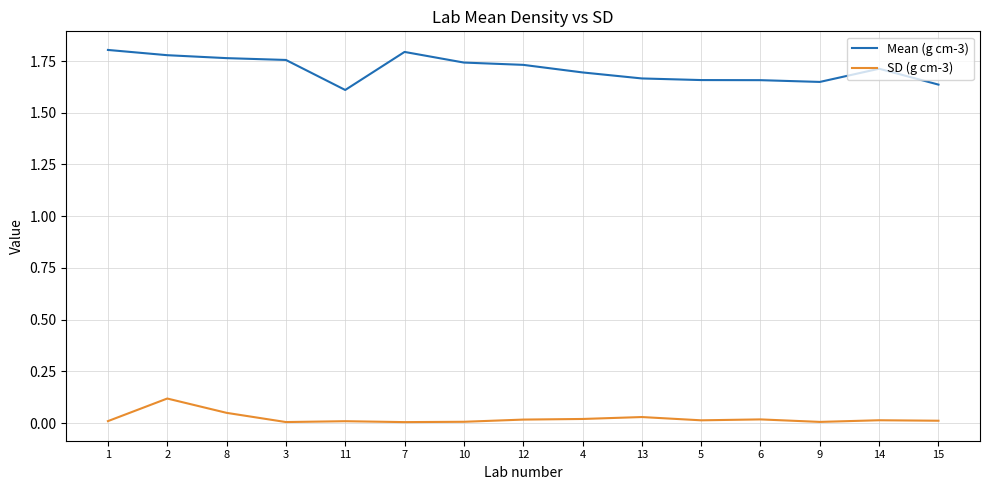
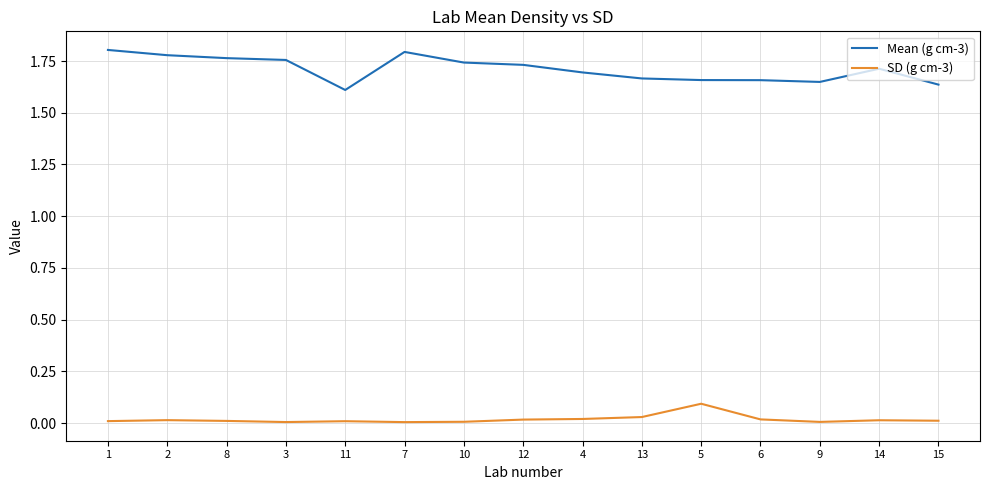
  {
    "Mean (g cm-3)": {
      "1": 1.80,
      "2": 1.78,
      "8": 1.76,
      "3": 1.76,
      "11": 1.61,
      "7": 1.79,
      "10": 1.74,
      "12": 1.73,
      "4": 1.69,
      "13": 1.67,
      "5": 1.66,
      "6": 1.66,
      "9": 1.65,
      "15": 1.64
    },
    "SD (g cm-3)": {
      "1": 0.01,
-     "2": 0.12,
-     "8": 0.05,
+     "2": 0.01,
+     "8": 0.01,
      "3": 0.00,
      "11": 0.01,
      "7": 0.00,
      "10": 0.01,
      "12": 0.02,
      "4": 0.02,
      "13": 0.03,
-     "5": 0.01,
+     "5": 0.09,
      "6": 0.02,
      "9": 0.01,
      "14": 0.01,
      "15": 0.01
    }
  }
